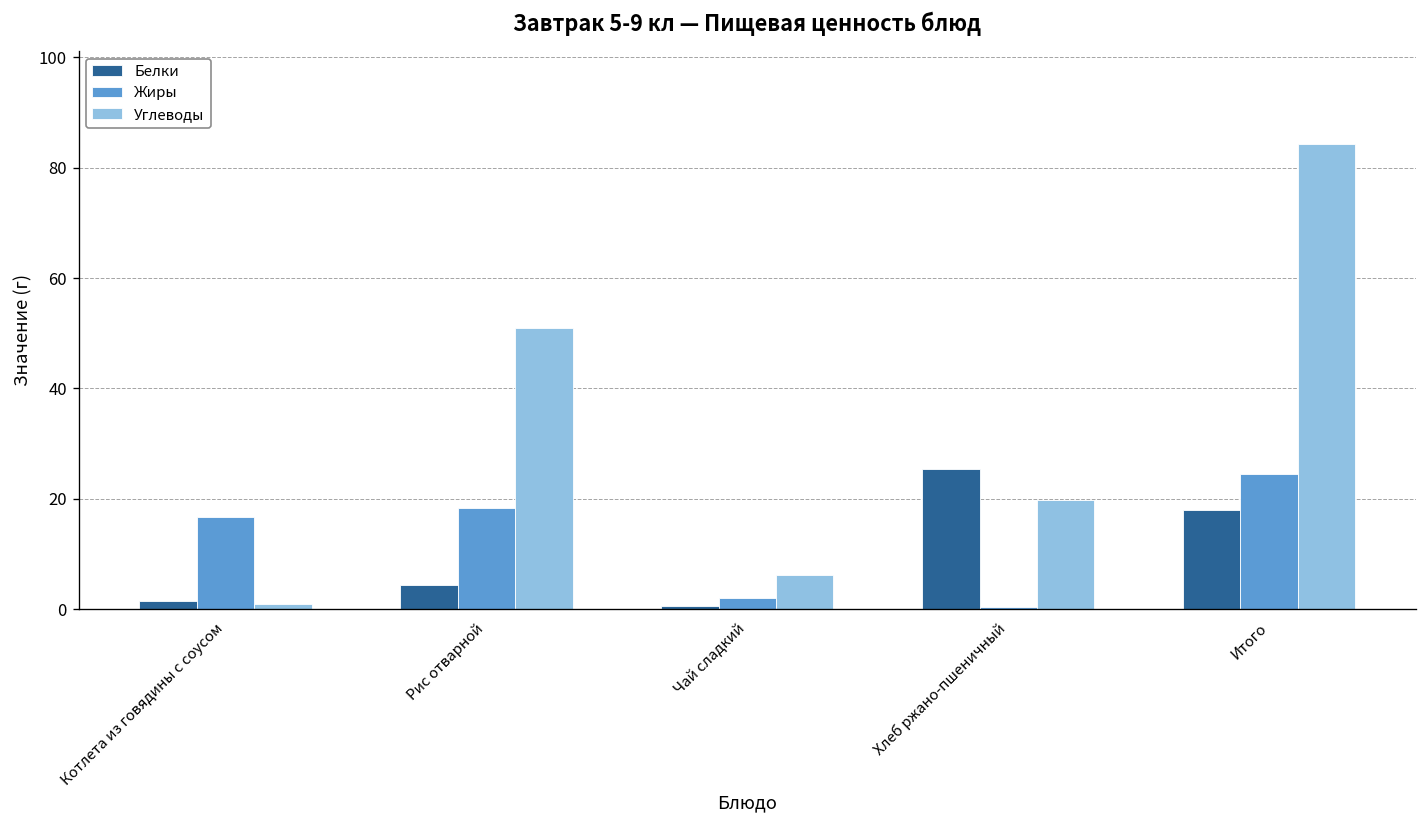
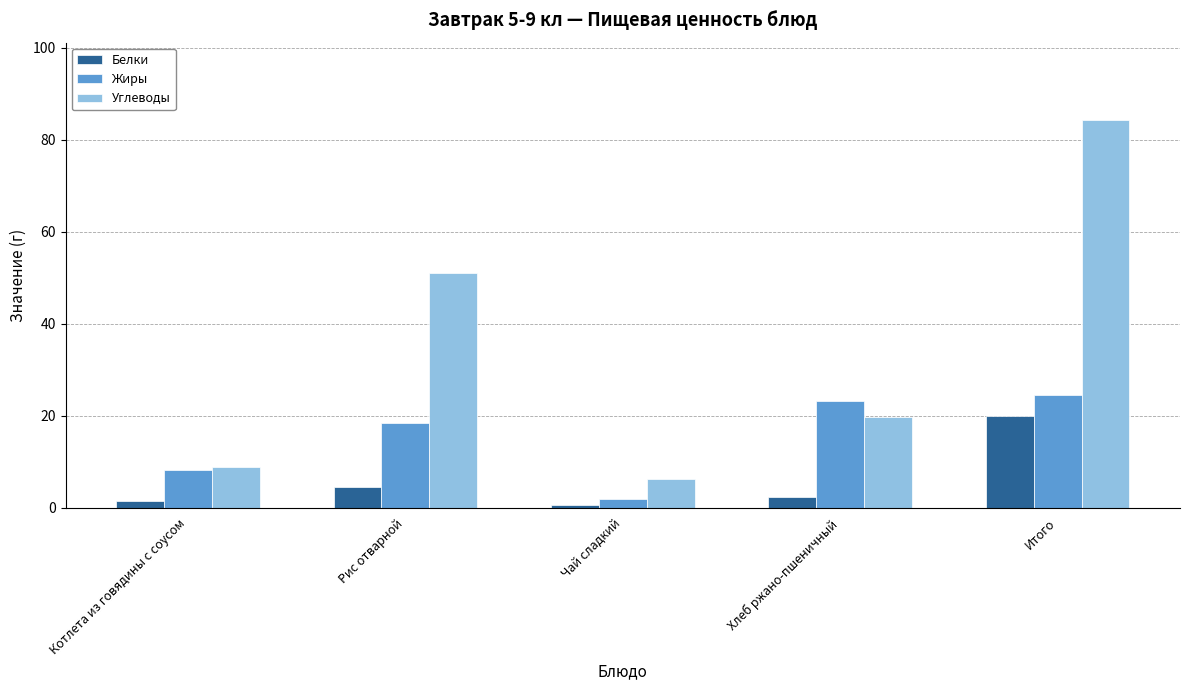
  {
    "Белки": {
      "Котлета из говядины с соусом": 2,
      "Рис отварной": 5,
-     "Хлеб ржано-пшеничный": 25,
-     "Итого": 18
+     "Хлеб ржано-пшеничный": 2,
+     "Итого": 20
    },
    "Жиры": {
-     "Котлета из говядины с соусом": 17,
+     "Котлета из говядины с соусом": 8,
      "Рис отварной": 18,
      "Чай сладкий": 2,
-     "Хлеб ржано-пшеничный": 0,
+     "Хлеб ржано-пшеничный": 23,
      "Итого": 25
    },
    "Углеводы": {
-     "Котлета из говядины с соусом": 1,
+     "Котлета из говядины с соусом": 9,
      "Рис отварной": 51,
      "Чай сладкий": 6,
      "Хлеб ржано-пшеничный": 20,
      "Итого": 84
    }
  }
